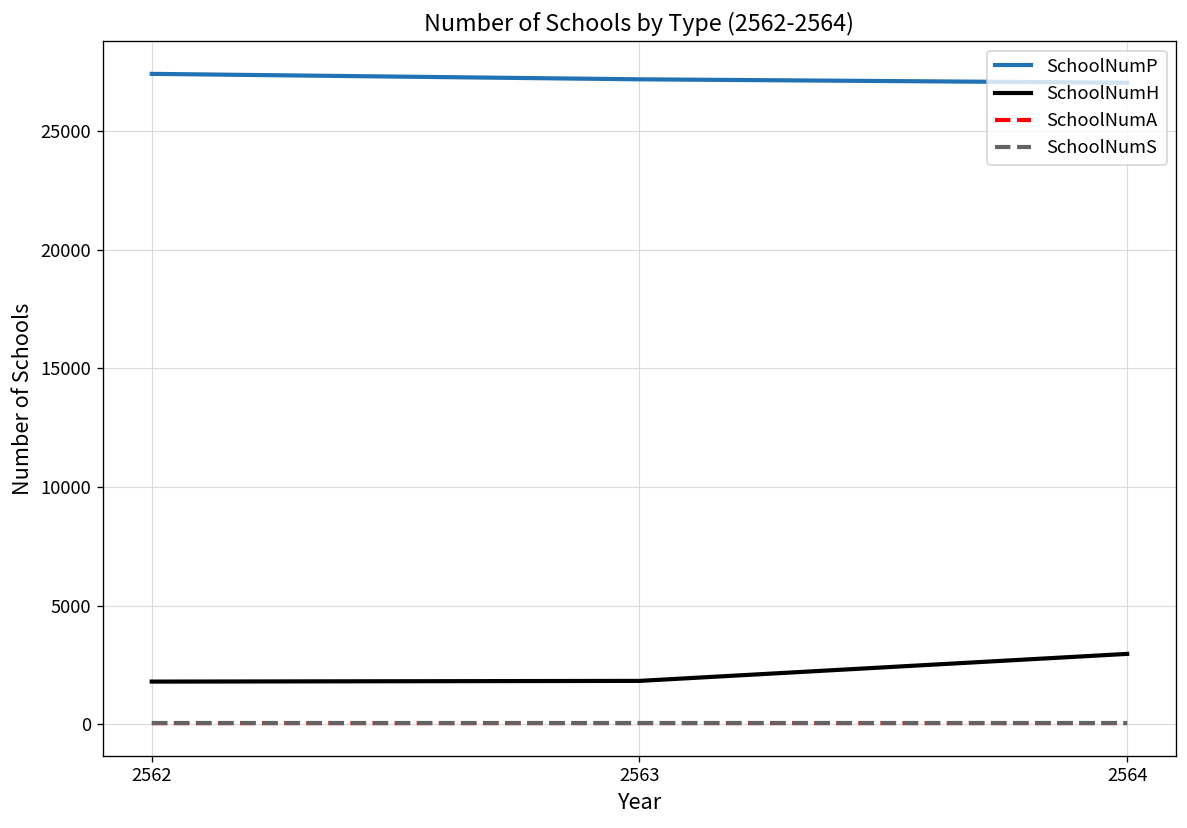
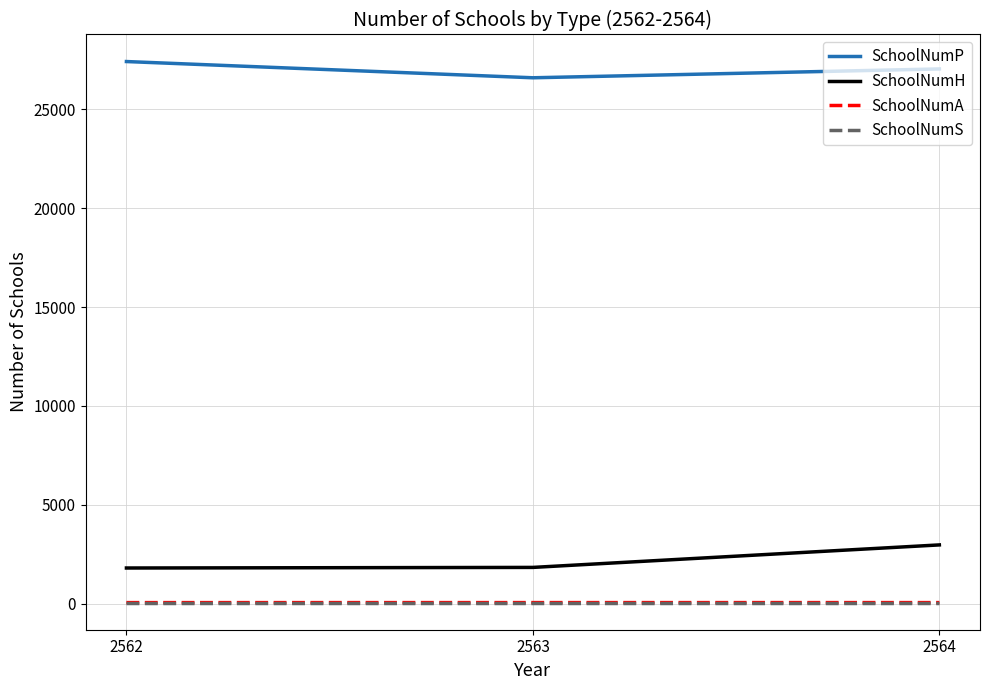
  {
    "SchoolNumP": {
      "2562": 27400,
-     "2563": 27200
+     "2563": 26600
    },
    "SchoolNumH": {
      "2562": 1800,
      "2563": 1800,
      "2564": 3000
    }
  }
